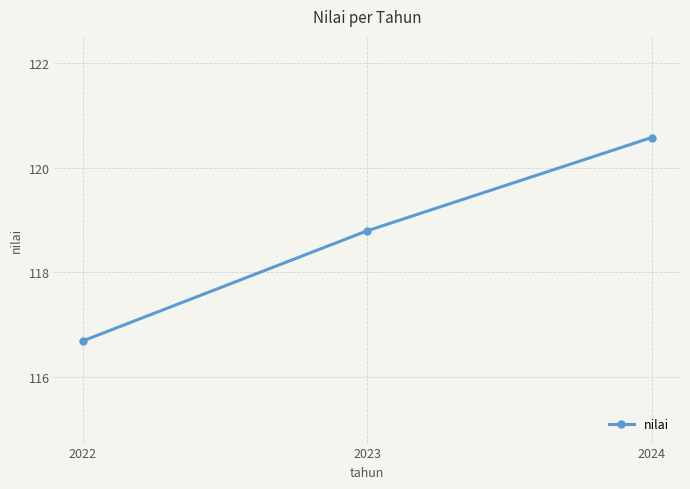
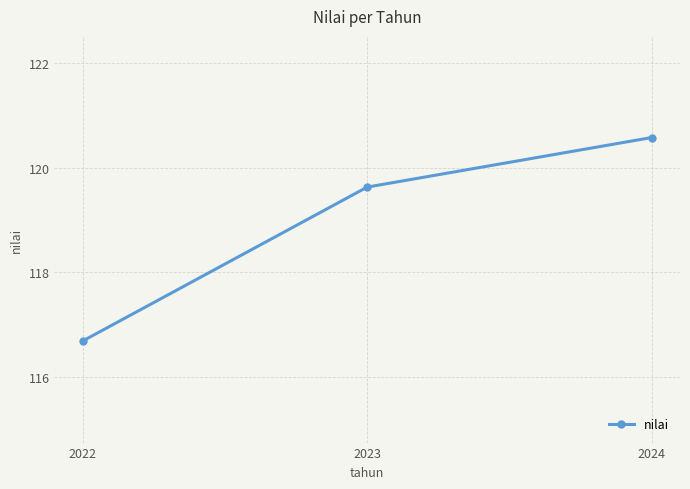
  {
    "2022": 116.7,
-   "2023": 118.8,
+   "2023": 119.6,
    "2024": 120.6
  }
